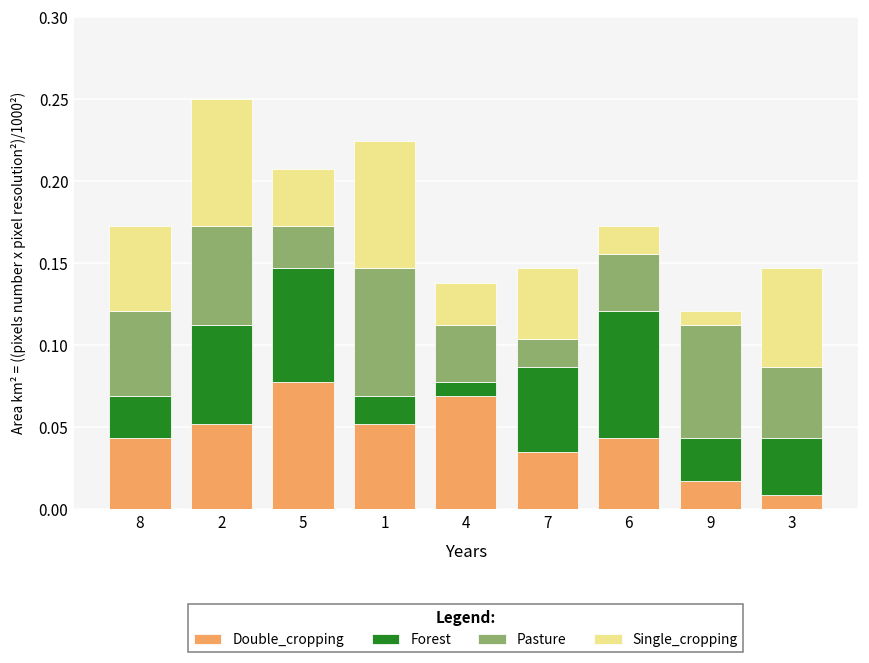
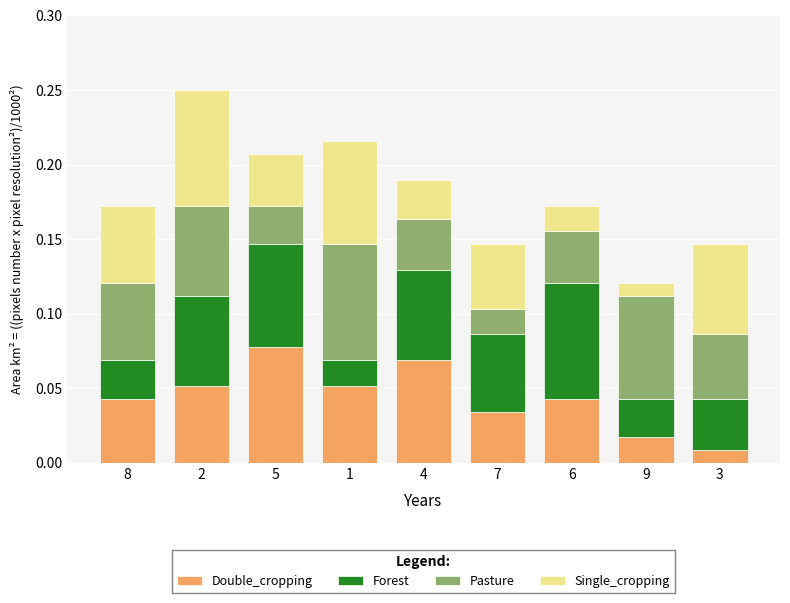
  {
    "Double_cropping": {
      "8": 0.043,
      "2": 0.052,
      "5": 0.078,
      "1": 0.052,
      "4": 0.069,
      "7": 0.034,
      "6": 0.043,
      "9": 0.017,
      "3": 0.009
    },
    "Forest": {
      "8": 0.026,
      "2": 0.060,
      "5": 0.069,
      "1": 0.017,
-     "4": 0.009,
+     "4": 0.060,
      "7": 0.052,
      "6": 0.078,
      "9": 0.026,
      "3": 0.034
    },
    "Pasture": {
      "8": 0.052,
      "2": 0.060,
      "5": 0.026,
      "1": 0.078,
      "4": 0.034,
      "7": 0.017,
      "6": 0.034,
      "9": 0.069,
      "3": 0.043
    },
    "Single_cropping": {
      "8": 0.052,
      "2": 0.078,
      "5": 0.034,
-     "1": 0.078,
+     "1": 0.069,
      "4": 0.026,
      "7": 0.043,
      "6": 0.017,
      "9": 0.009,
      "3": 0.060
    }
  }
